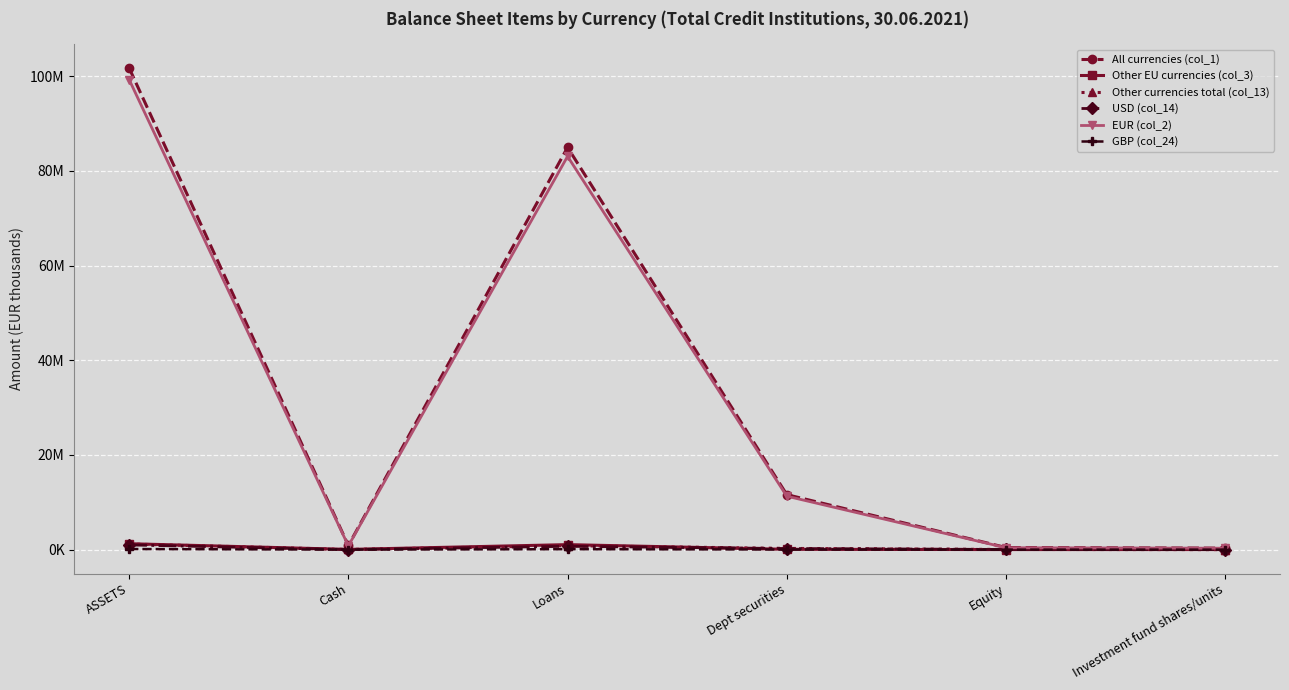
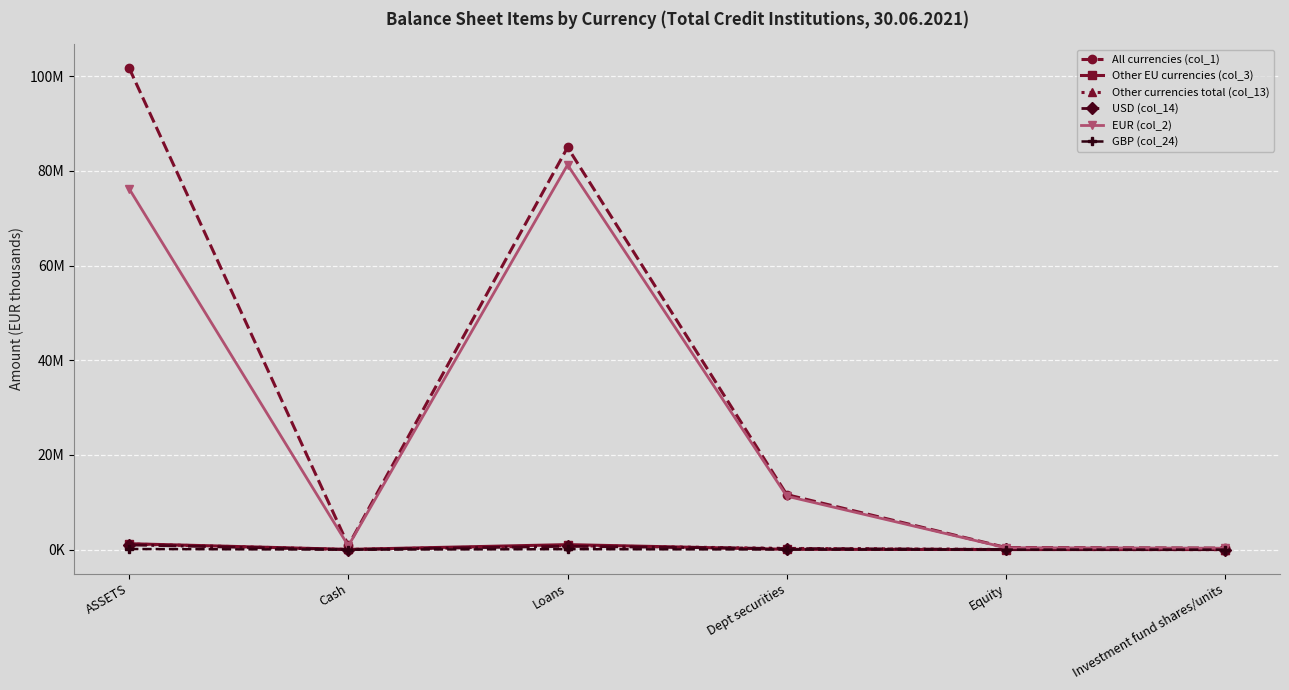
  {
    "EUR (col_2)": {
-     "ASSETS": 99000000,
-     "Loans": 83000000
+     "ASSETS": 76000000,
+     "Loans": 81000000
    }
  }
